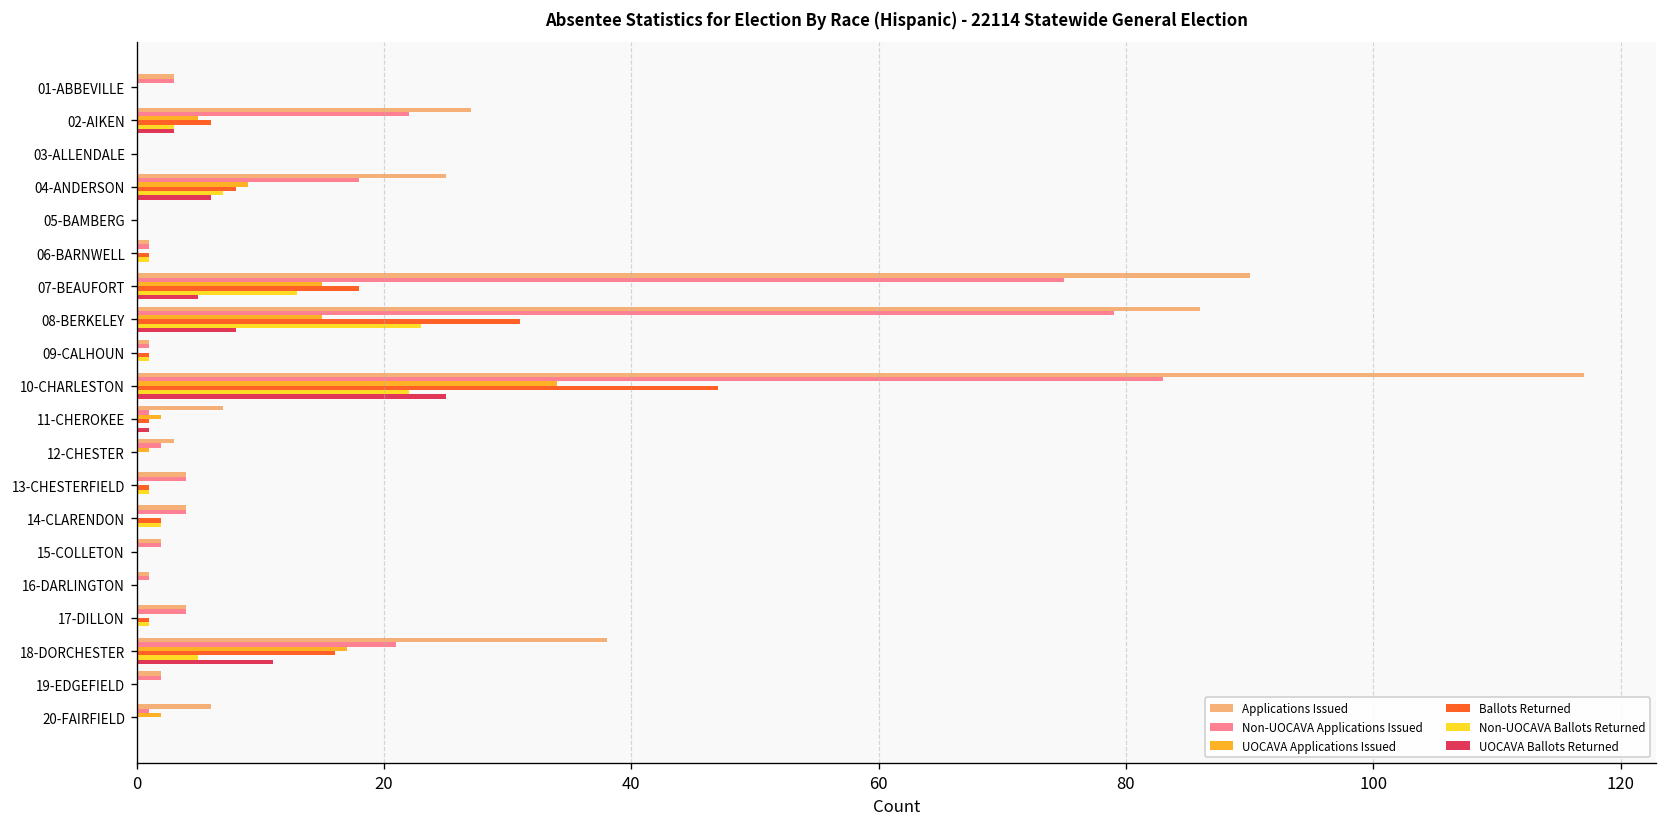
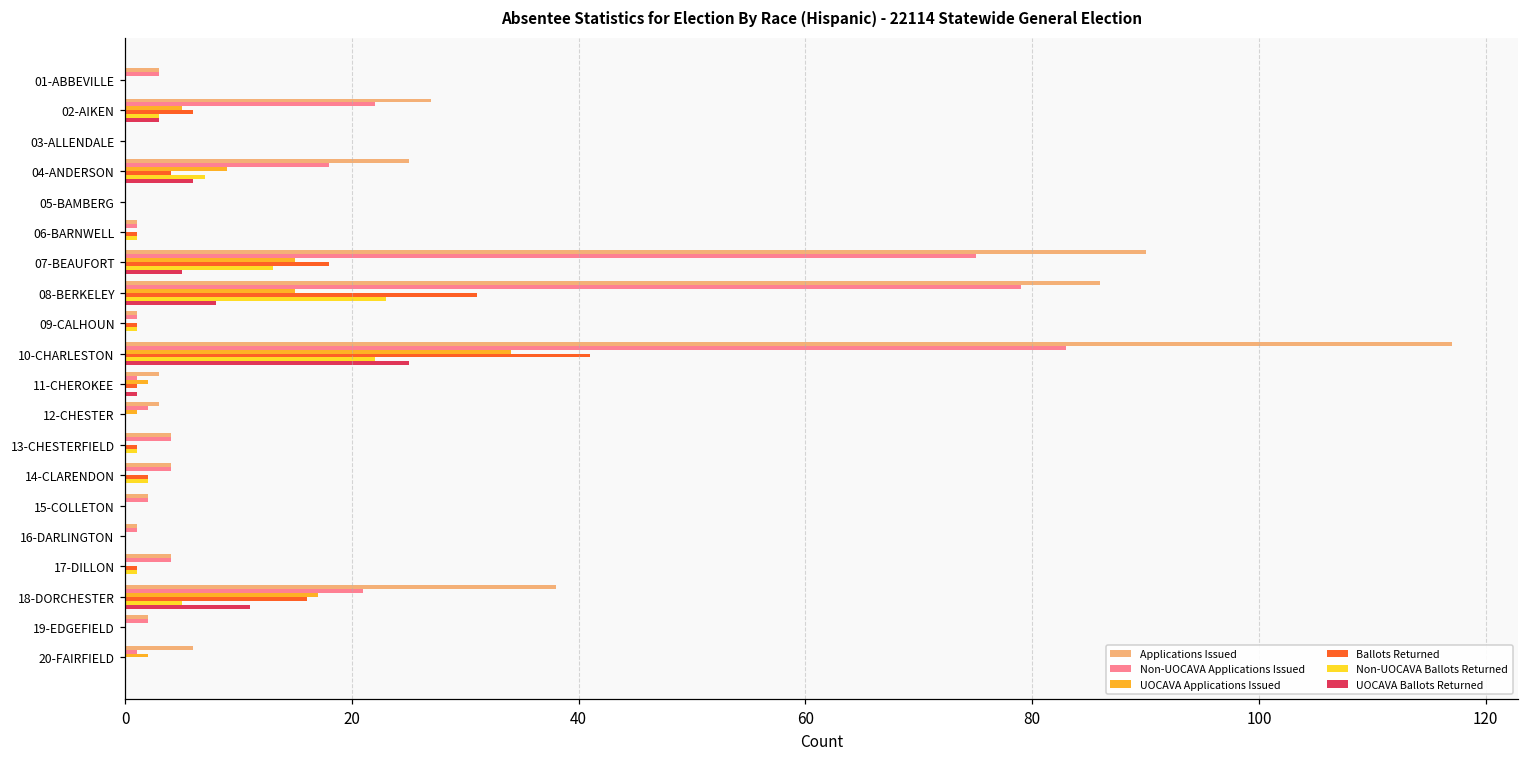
  {
    "Applications Issued": {
      "01-ABBEVILLE": 3,
      "02-AIKEN": 27,
      "03-ALLENDALE": 0,
      "04-ANDERSON": 25,
      "05-BAMBERG": 0,
      "06-BARNWELL": 1,
      "07-BEAUFORT": 90,
      "08-BERKELEY": 86,
      "09-CALHOUN": 1,
      "10-CHARLESTON": 117,
-     "11-CHEROKEE": 7,
+     "11-CHEROKEE": 3,
      "12-CHESTER": 3,
      "13-CHESTERFIELD": 4,
      "14-CLARENDON": 4,
      "15-COLLETON": 2,
      "16-DARLINGTON": 1,
      "17-DILLON": 4,
      "18-DORCHESTER": 38,
      "19-EDGEFIELD": 2,
      "20-FAIRFIELD": 6
    },
    "Non-UOCAVA Applications Issued": {
      "01-ABBEVILLE": 3,
      "02-AIKEN": 22,
      "03-ALLENDALE": 0,
      "04-ANDERSON": 18,
      "05-BAMBERG": 0,
      "06-BARNWELL": 1,
      "07-BEAUFORT": 75,
      "08-BERKELEY": 79,
      "09-CALHOUN": 1,
      "10-CHARLESTON": 83,
      "11-CHEROKEE": 1,
      "12-CHESTER": 2,
      "13-CHESTERFIELD": 4,
      "14-CLARENDON": 4,
      "15-COLLETON": 2,
      "16-DARLINGTON": 1,
      "17-DILLON": 4,
      "18-DORCHESTER": 21,
      "19-EDGEFIELD": 2,
      "20-FAIRFIELD": 1
    },
    "Ballots Returned": {
      "01-ABBEVILLE": 0,
      "02-AIKEN": 6,
      "03-ALLENDALE": 0,
-     "04-ANDERSON": 8,
+     "04-ANDERSON": 4,
      "05-BAMBERG": 0,
      "06-BARNWELL": 1,
      "07-BEAUFORT": 18,
      "08-BERKELEY": 31,
      "09-CALHOUN": 1,
-     "10-CHARLESTON": 47,
+     "10-CHARLESTON": 41,
      "11-CHEROKEE": 1,
      "12-CHESTER": 0,
      "13-CHESTERFIELD": 1,
      "14-CLARENDON": 2,
      "15-COLLETON": 0,
      "16-DARLINGTON": 0,
      "17-DILLON": 1,
      "18-DORCHESTER": 16,
      "19-EDGEFIELD": 0,
      "20-FAIRFIELD": 0
    },
    "UOCAVA Ballots Returned": {
      "01-ABBEVILLE": 0,
      "02-AIKEN": 3,
      "03-ALLENDALE": 0,
      "04-ANDERSON": 6,
      "05-BAMBERG": 0,
      "06-BARNWELL": 0,
      "07-BEAUFORT": 5,
      "08-BERKELEY": 8,
      "09-CALHOUN": 0,
      "10-CHARLESTON": 25,
      "11-CHEROKEE": 1,
      "12-CHESTER": 0,
      "13-CHESTERFIELD": 0,
      "14-CLARENDON": 0,
      "15-COLLETON": 0,
      "16-DARLINGTON": 0,
      "17-DILLON": 0,
      "18-DORCHESTER": 11,
      "19-EDGEFIELD": 0,
      "20-FAIRFIELD": 0
    }
  }
